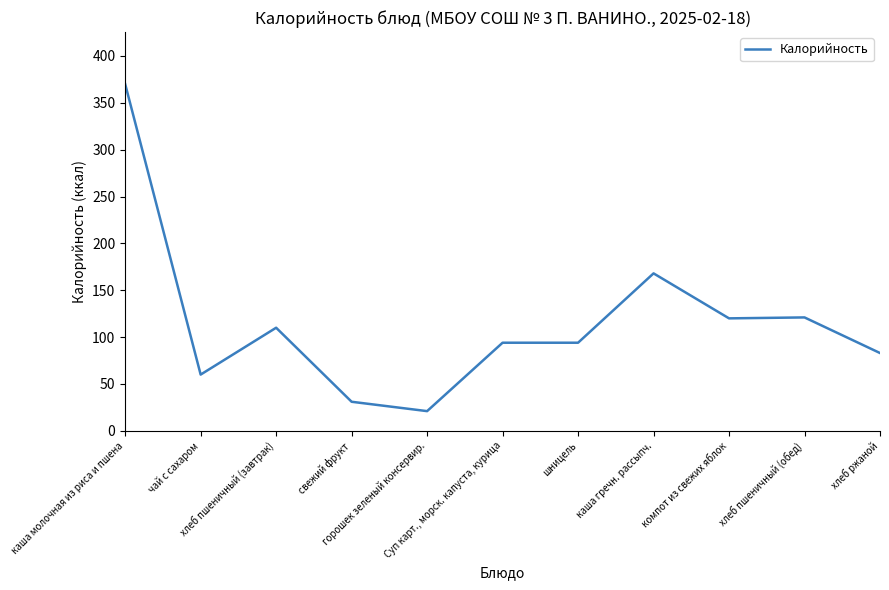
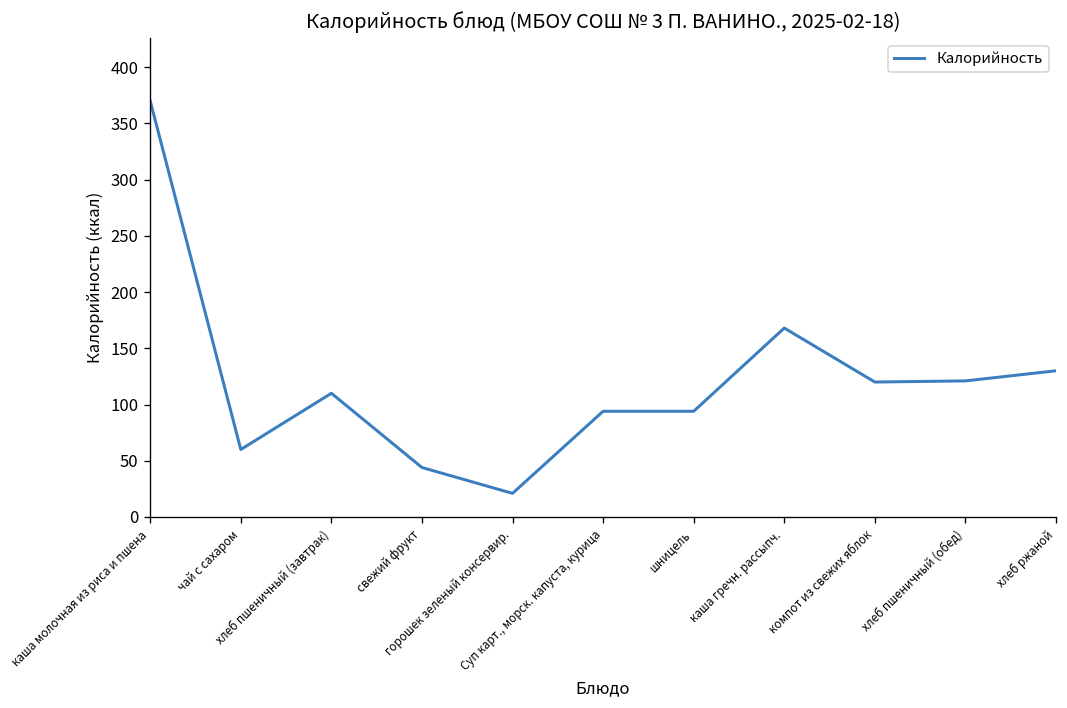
  {
    "каша молочная из риса и пшена": 370,
    "чай с сахаром": 60,
    "хлеб пшеничный (завтрак)": 110,
-   "свежий фрукт": 30,
+   "свежий фрукт": 40,
    "горошек зеленый консервир.": 20,
    "Суп карт., морск. капуста, курица": 90,
    "шницель": 90,
    "каша гречн. рассыпч.": 170,
    "компот из свежих яблок": 120,
    "хлеб пшеничный (обед)": 120,
-   "хлеб ржаной": 80
+   "хлеб ржаной": 130
  }
